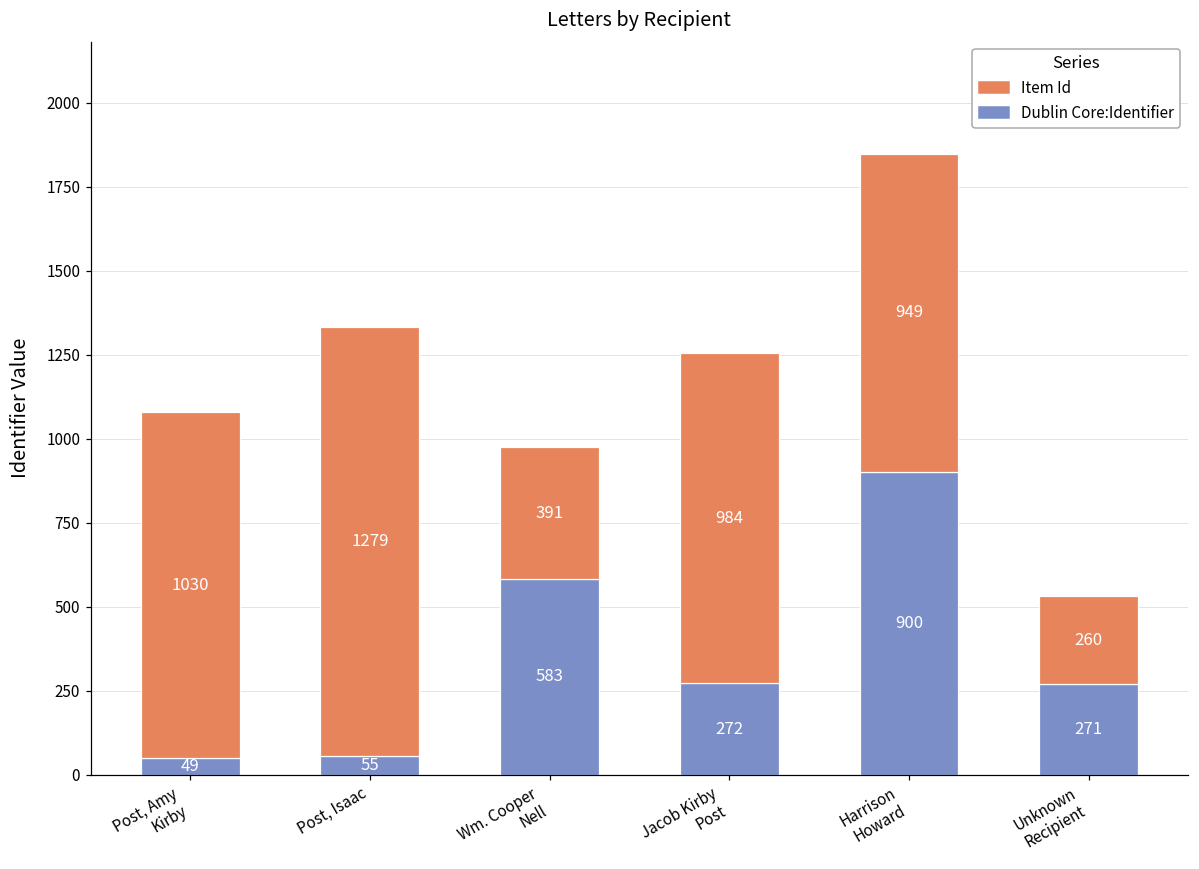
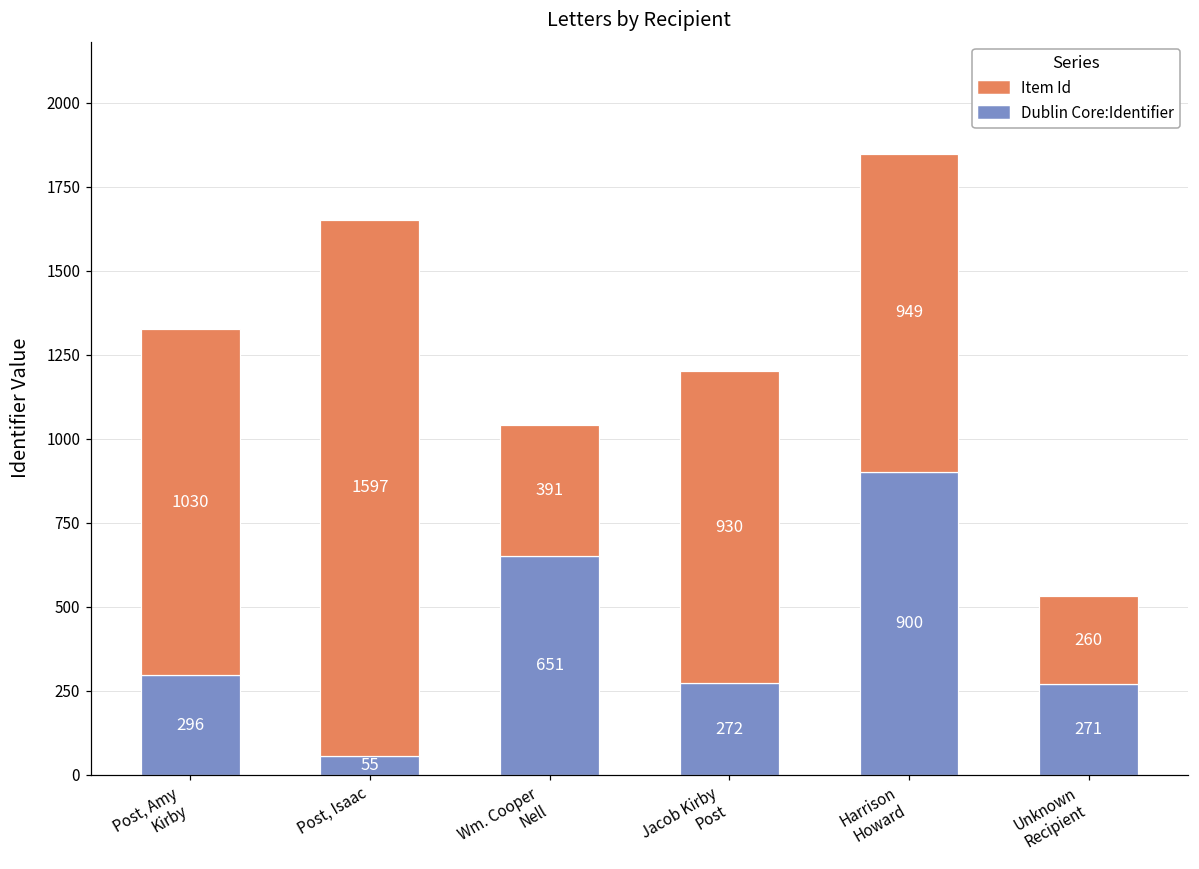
  {
    "Dublin Core:Identifier": {
-     "Post, Amy Kirby": 49,
+     "Post, Amy Kirby": 296,
      "Post, Isaac": 55,
-     "Wm. Cooper Nell": 583,
+     "Wm. Cooper Nell": 651,
      "Jacob Kirby Post": 272,
      "Harrison Howard": 900,
      "Unknown Recipient": 271
    },
    "Item Id": {
      "Post, Amy Kirby": 1030,
-     "Post, Isaac": 1279,
+     "Post, Isaac": 1597,
      "Wm. Cooper Nell": 391,
-     "Jacob Kirby Post": 984,
+     "Jacob Kirby Post": 930,
      "Harrison Howard": 949,
      "Unknown Recipient": 260
    }
  }
